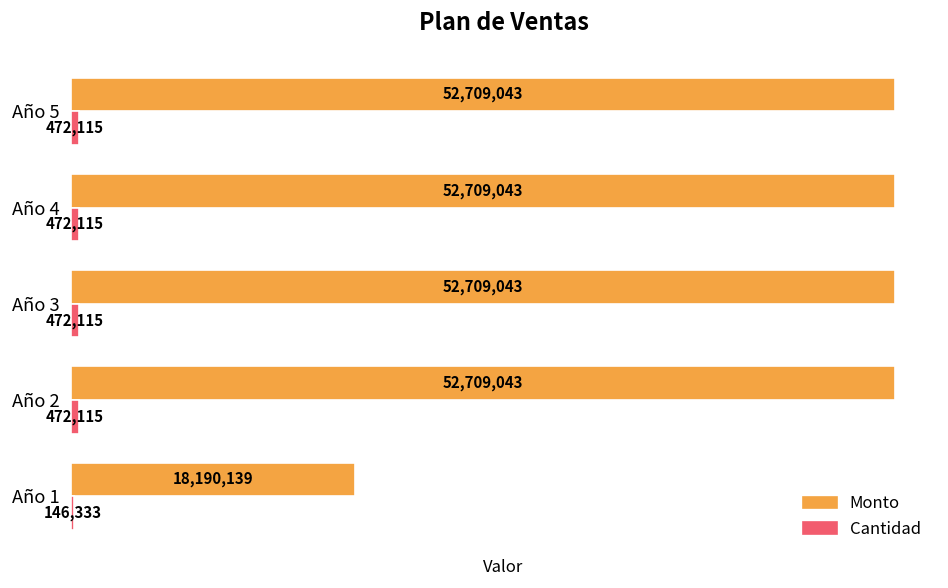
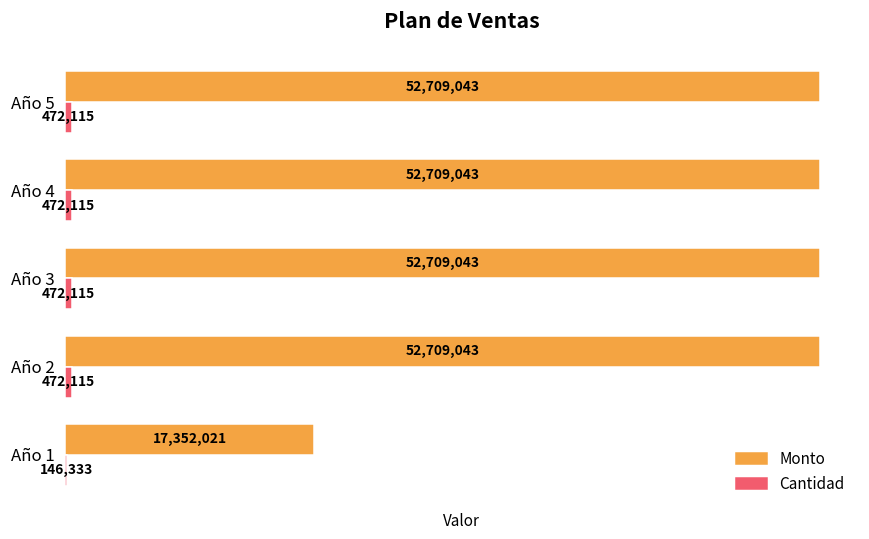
  {
    "Monto": {
      "Año 5": "52,709,043",
      "Año 4": "52,709,043",
      "Año 3": "52,709,043",
      "Año 2": "52,709,043",
-     "Año 1": "18,190,139"
+     "Año 1": "17,352,021"
    },
    "Cantidad": {
      "Año 5": "472,115",
      "Año 4": "472,115",
      "Año 3": "472,115",
      "Año 2": "472,115",
      "Año 1": "146,333"
    }
  }
